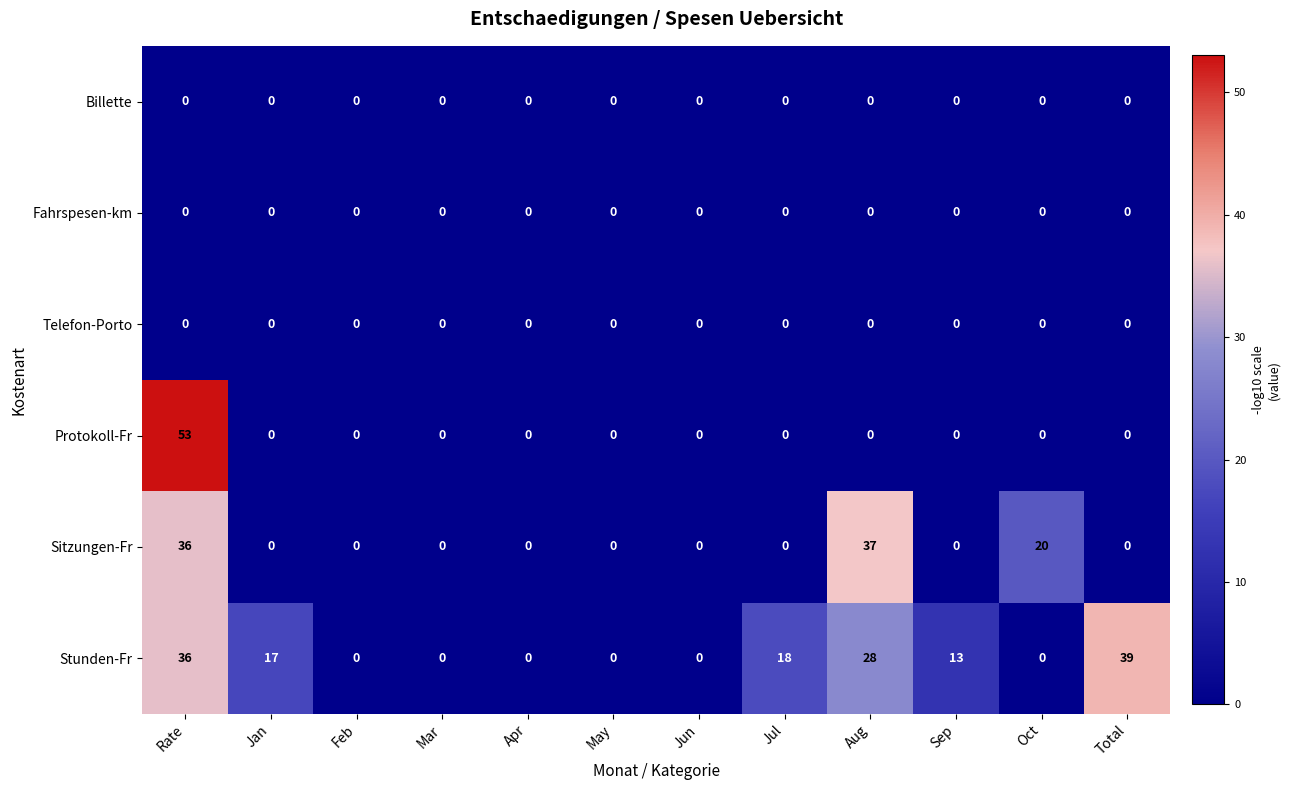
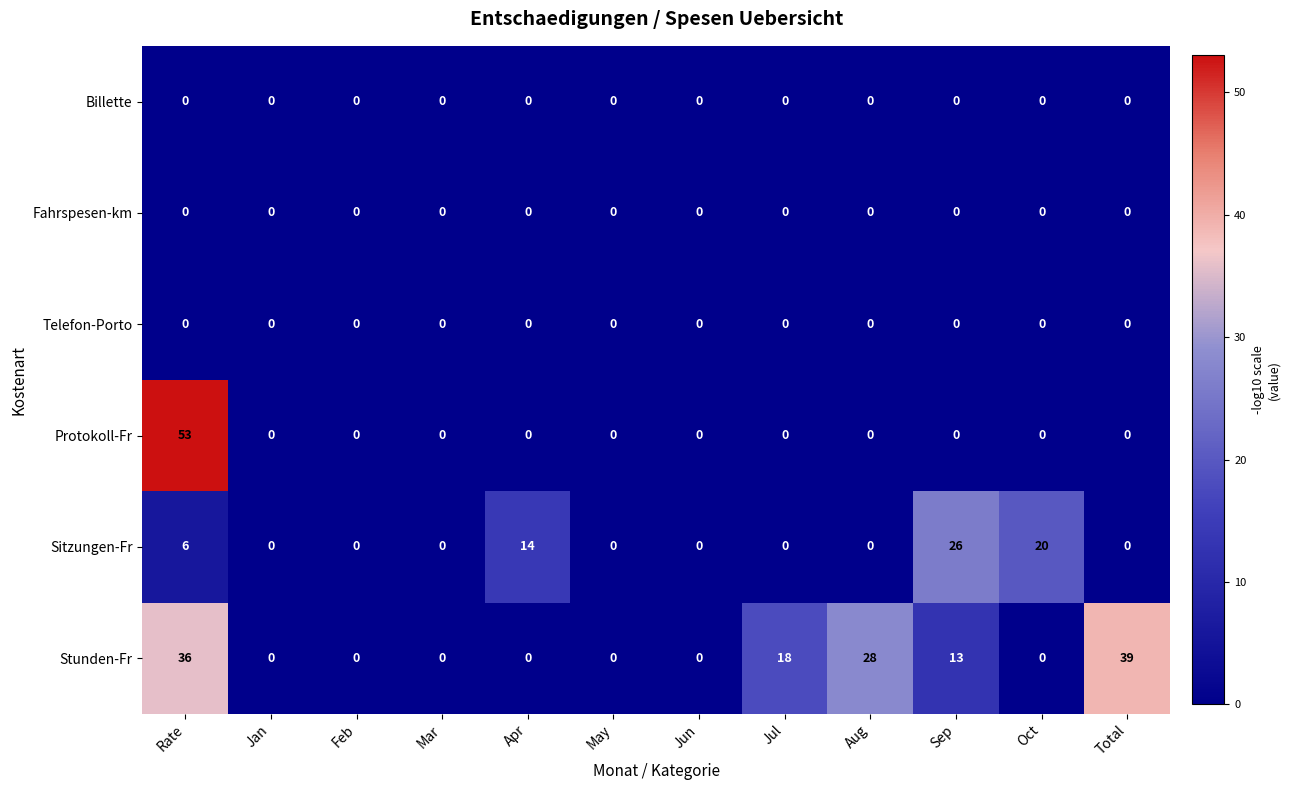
  {
    "Billette": {
      "Rate": 0,
      "Jan": 0,
      "Feb": 0,
      "Mar": 0,
      "Apr": 0,
      "May": 0,
      "Jun": 0,
      "Jul": 0,
      "Aug": 0,
      "Sep": 0,
      "Oct": 0,
      "Total": 0
    },
    "Fahrspesen-km": {
      "Rate": 0,
      "Jan": 0,
      "Feb": 0,
      "Mar": 0,
      "Apr": 0,
      "May": 0,
      "Jun": 0,
      "Jul": 0,
      "Aug": 0,
      "Sep": 0,
      "Oct": 0,
      "Total": 0
    },
    "Telefon-Porto": {
      "Rate": 0,
      "Jan": 0,
      "Feb": 0,
      "Mar": 0,
      "Apr": 0,
      "May": 0,
      "Jun": 0,
      "Jul": 0,
      "Aug": 0,
      "Sep": 0,
      "Oct": 0,
      "Total": 0
    },
    "Protokoll-Fr": {
      "Rate": 53,
      "Jan": 0,
      "Feb": 0,
      "Mar": 0,
      "Apr": 0,
      "May": 0,
      "Jun": 0,
      "Jul": 0,
      "Aug": 0,
      "Sep": 0,
      "Oct": 0,
      "Total": 0
    },
    "Sitzungen-Fr": {
-     "Rate": 36,
+     "Rate": 6,
      "Jan": 0,
      "Feb": 0,
      "Mar": 0,
-     "Apr": 0,
+     "Apr": 14,
      "May": 0,
      "Jun": 0,
      "Jul": 0,
-     "Aug": 37,
-     "Sep": 0,
+     "Aug": 0,
+     "Sep": 26,
      "Oct": 20,
      "Total": 0
    },
    "Stunden-Fr": {
      "Rate": 36,
-     "Jan": 17,
+     "Jan": 0,
      "Feb": 0,
      "Mar": 0,
      "Apr": 0,
      "May": 0,
      "Jun": 0,
      "Jul": 18,
      "Aug": 28,
      "Sep": 13,
      "Oct": 0,
      "Total": 39
    }
  }
